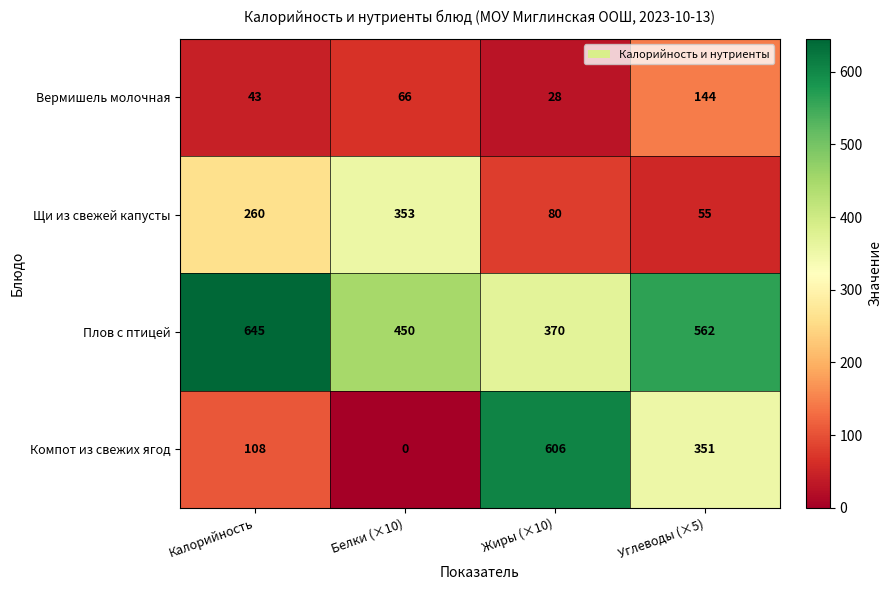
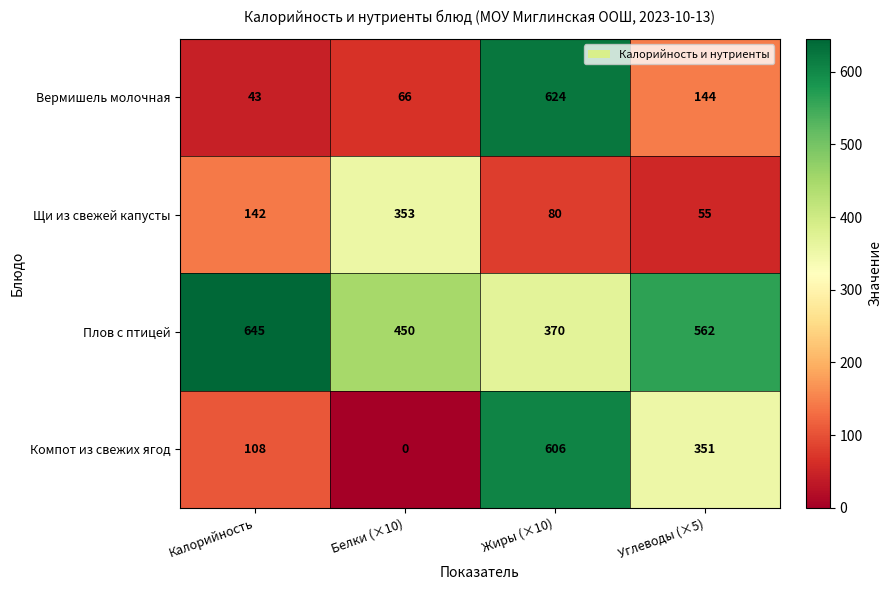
  {
    "Вермишель молочная": {
      "Калорийность": 43,
      "Белки (×10)": 66,
-     "Жиры (×10)": 28,
+     "Жиры (×10)": 624,
      "Углеводы (×5)": 144
    },
    "Щи из свежей капусты": {
-     "Калорийность": 260,
+     "Калорийность": 142,
      "Белки (×10)": 353,
      "Жиры (×10)": 80,
      "Углеводы (×5)": 55
    },
    "Плов с птицей": {
      "Калорийность": 645,
      "Белки (×10)": 450,
      "Жиры (×10)": 370,
      "Углеводы (×5)": 562
    },
    "Компот из свежих ягод": {
      "Калорийность": 108,
      "Белки (×10)": 0,
      "Жиры (×10)": 606,
      "Углеводы (×5)": 351
    }
  }
